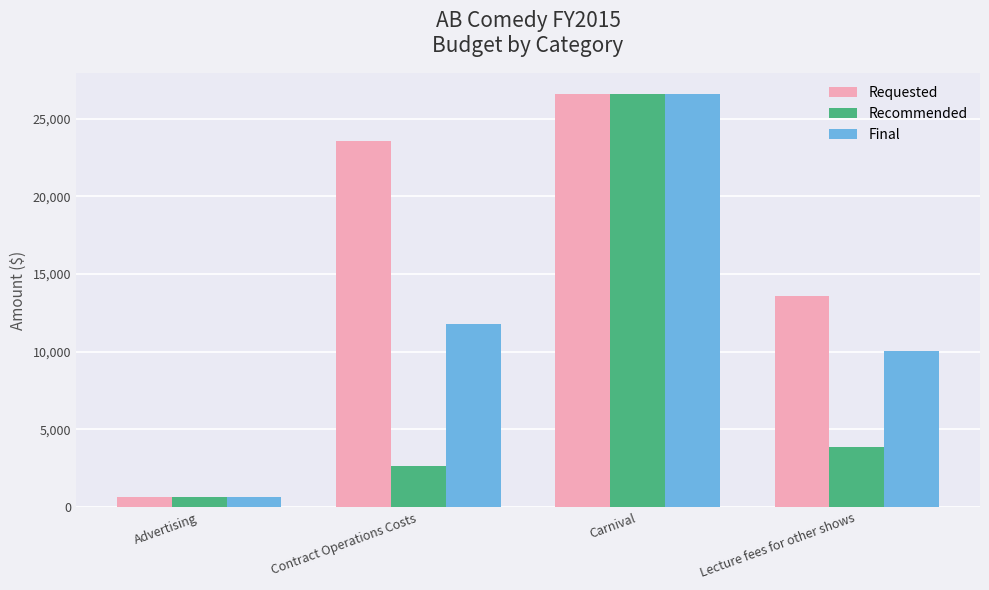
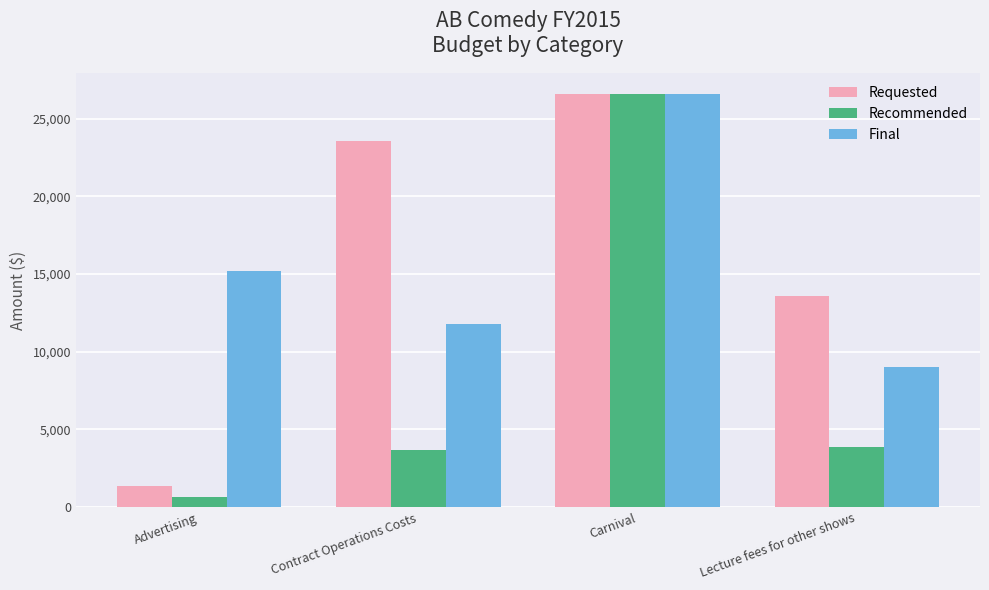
  {
    "Requested": {
-     "Advertising": "700",
+     "Advertising": "1,400",
      "Contract Operations Costs": "23,600",
      "Carnival": "26,600",
      "Lecture fees for other shows": "13,600"
    },
    "Recommended": {
      "Advertising": "700",
-     "Contract Operations Costs": "2,600",
+     "Contract Operations Costs": "3,700",
      "Carnival": "26,600",
      "Lecture fees for other shows": "3,900"
    },
    "Final": {
-     "Advertising": "700",
+     "Advertising": "15,200",
      "Contract Operations Costs": "11,800",
      "Carnival": "26,600",
-     "Lecture fees for other shows": "10,000"
+     "Lecture fees for other shows": "9,000"
    }
  }
